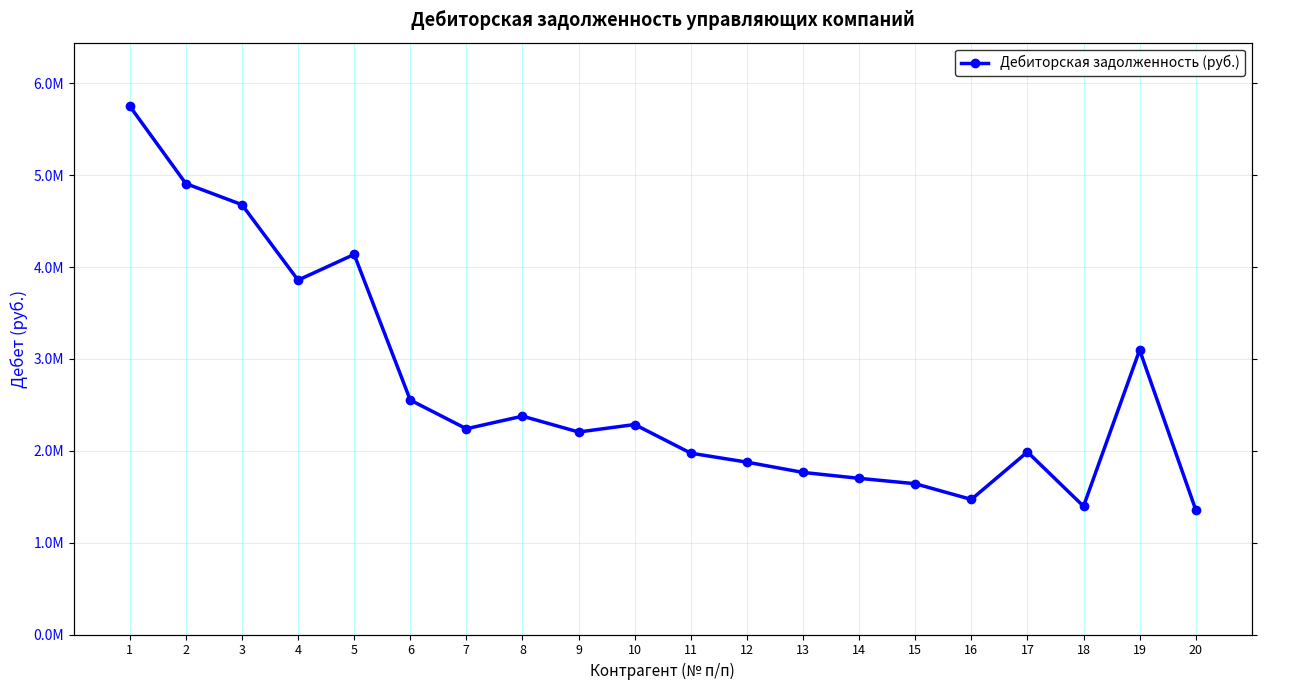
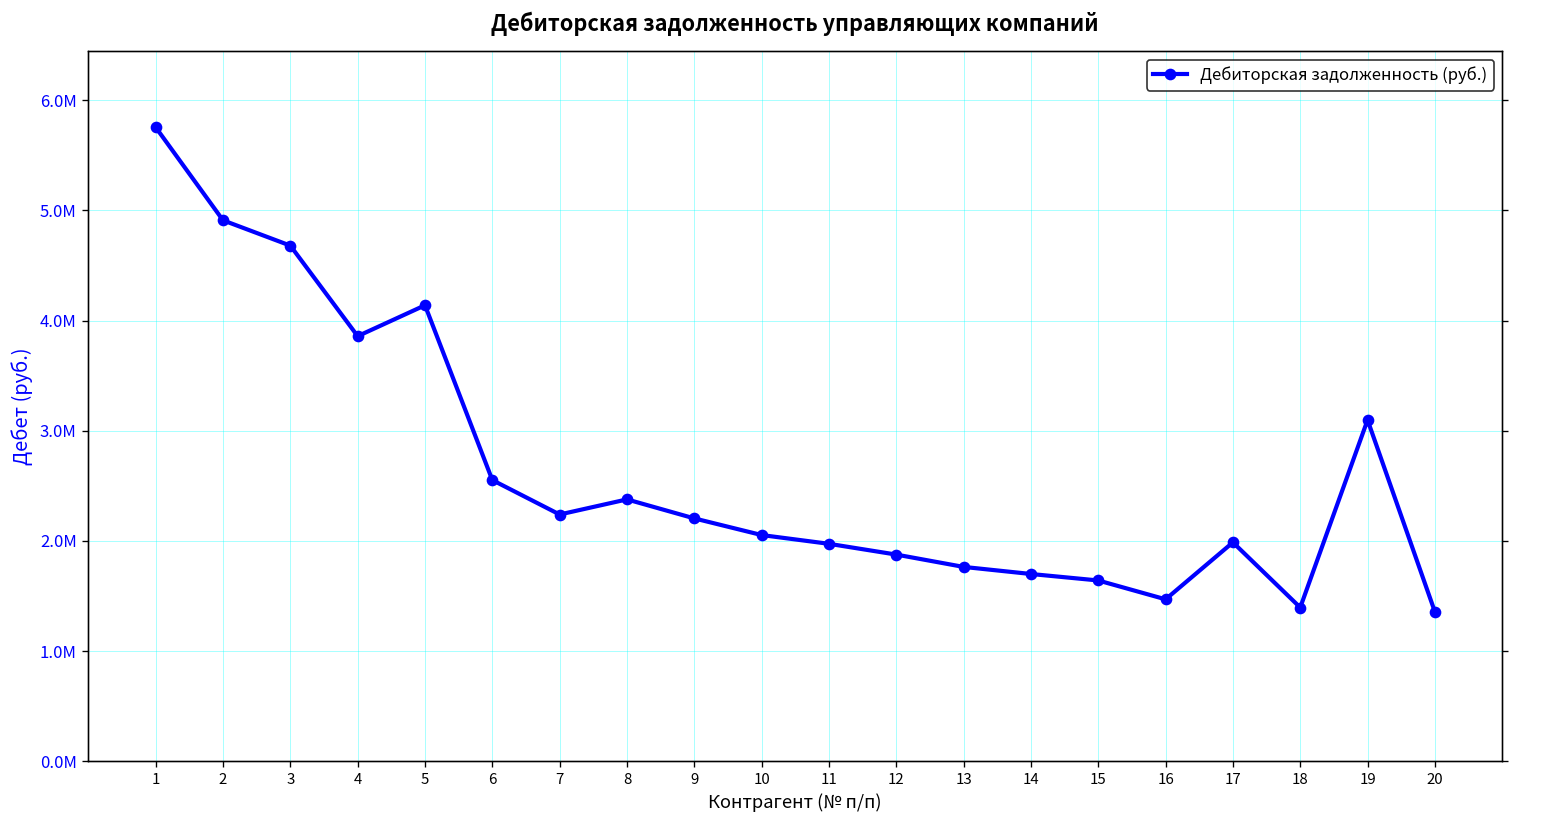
  {
    "1": 5800000,
    "2": 4900000,
    "3": 4700000,
    "4": 3900000,
    "5": 4100000,
    "6": 2600000,
    "7": 2200000,
    "8": 2400000,
    "9": 2200000,
-   "10": 2300000,
+   "10": 2100000,
    "11": 2000000,
    "12": 1900000,
    "13": 1800000,
    "14": 1700000,
    "15": 1600000,
    "16": 1500000,
    "17": 2000000,
    "18": 1400000,
    "19": 3100000,
    "20": 1400000
  }
